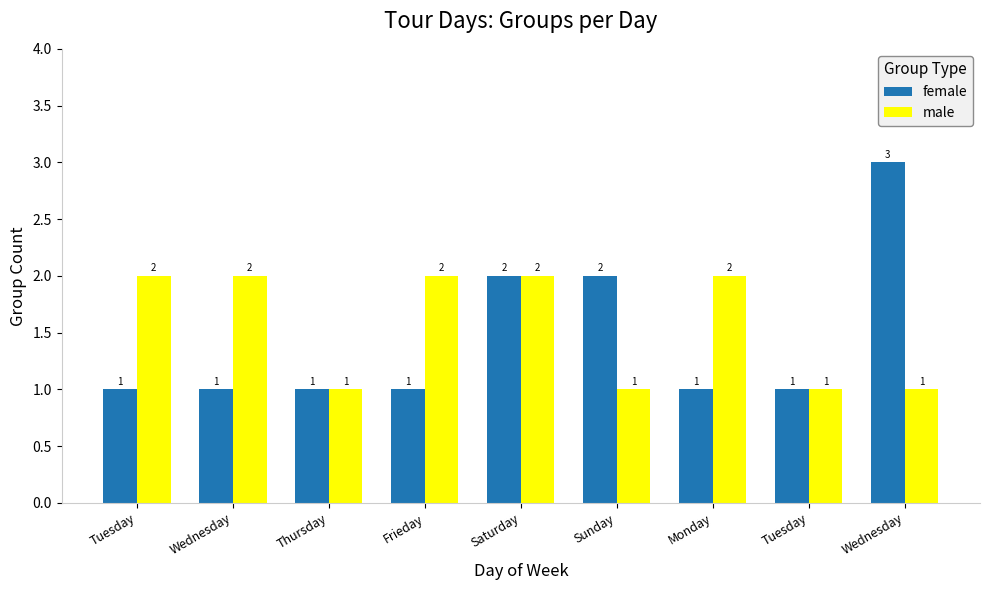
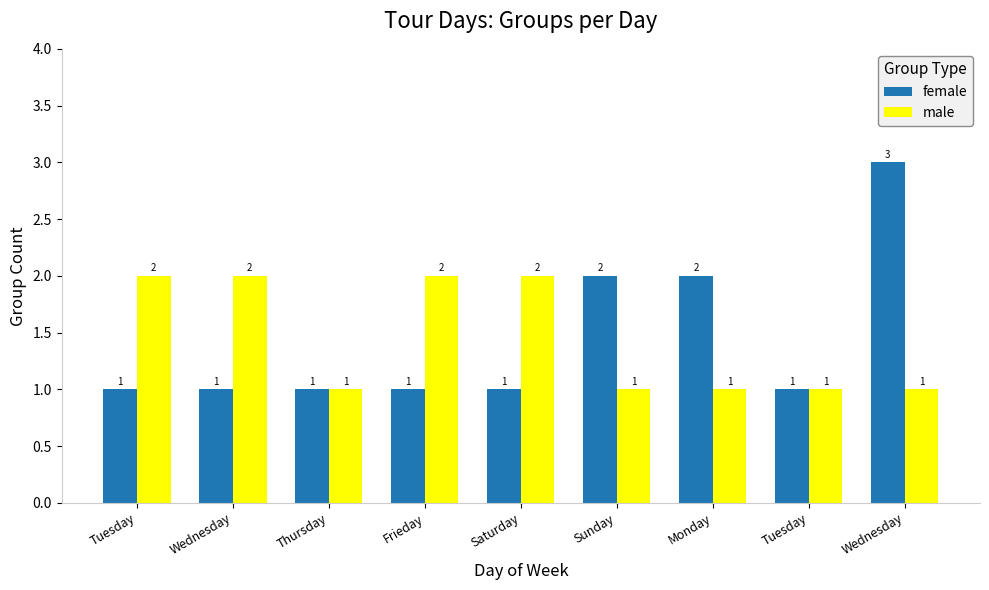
  {
    "female": {
      "Thursday": 1,
      "Frieday": 1,
-     "Saturday": 2,
+     "Saturday": 1,
      "Sunday": 2,
-     "Monday": 1
+     "Monday": 2
    },
    "male": {
      "Thursday": 1,
      "Frieday": 2,
      "Saturday": 2,
      "Sunday": 1,
-     "Monday": 2
+     "Monday": 1
    }
  }
